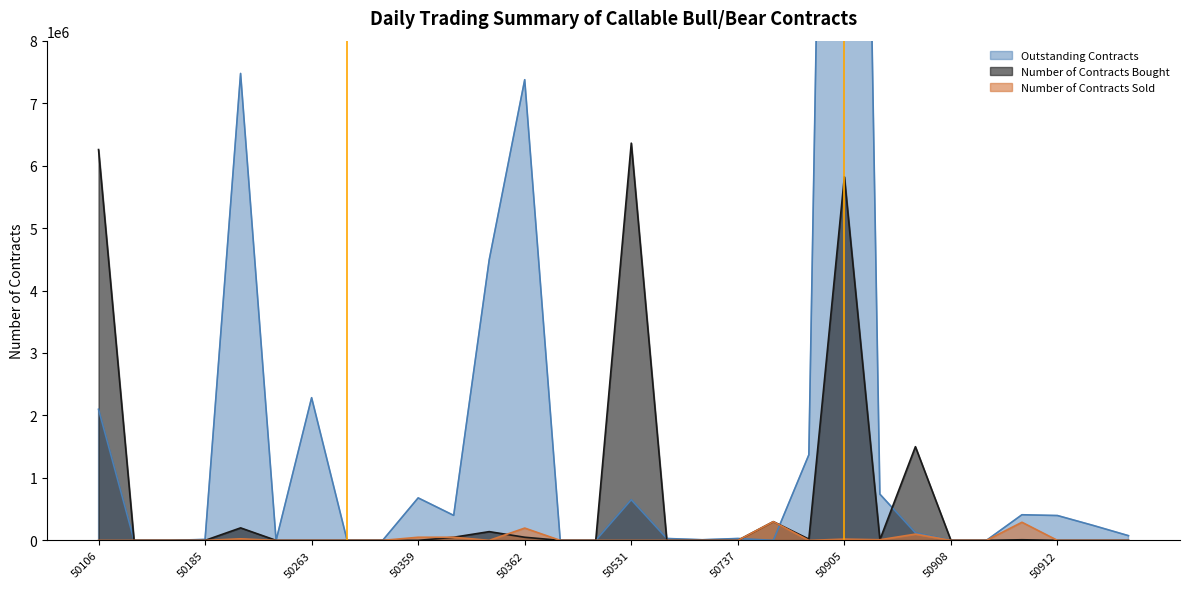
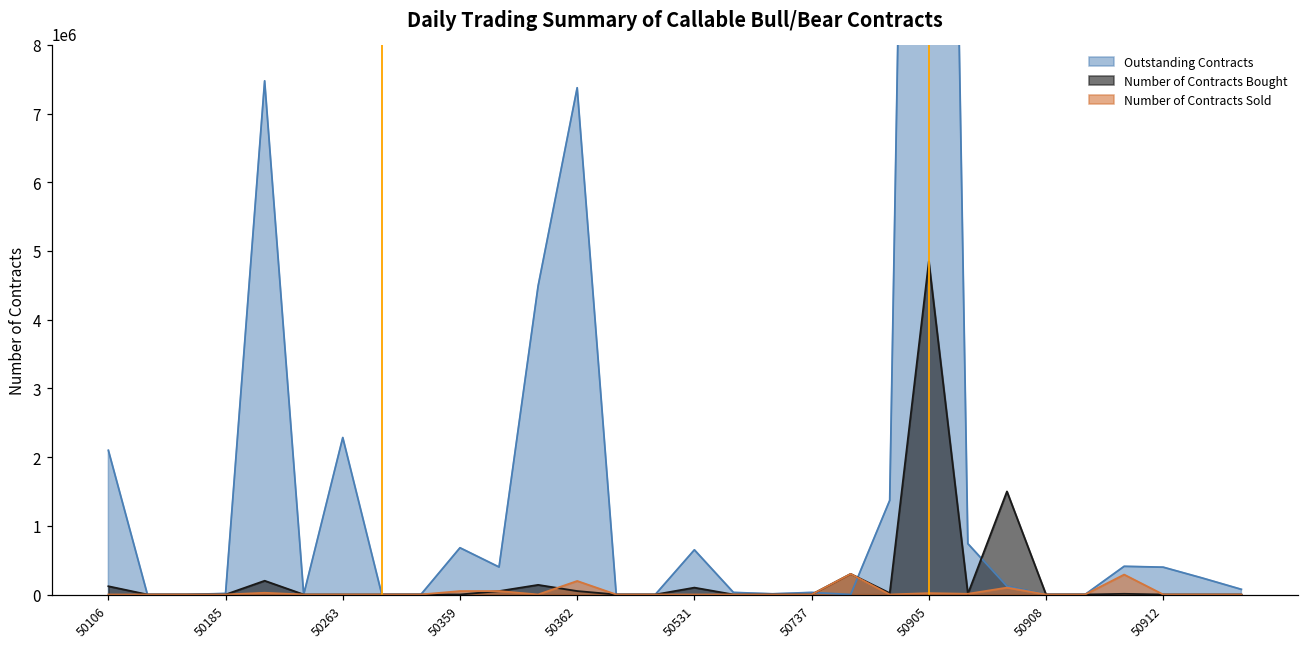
  {
    "Outstanding Contracts": {
      "50106": 2100000,
      "50263": 2300000,
      "50359": 700000,
      "50362": 7400000,
      "50531": 700000,
      "50912": 400000
    },
    "Number of Contracts Bought": {
-     "50106": 6300000,
+     "50106": 100000,
      "50359": 0,
      "50362": 100000,
-     "50531": 6400000,
-     "50905": 5800000
+     "50531": 100000,
+     "50905": 4800000
    },
    "Number of Contracts Sold": {
      "50106": 0,
      "50359": 100000,
      "50362": 200000,
      "50531": 0,
      "50905": 0
    }
  }
